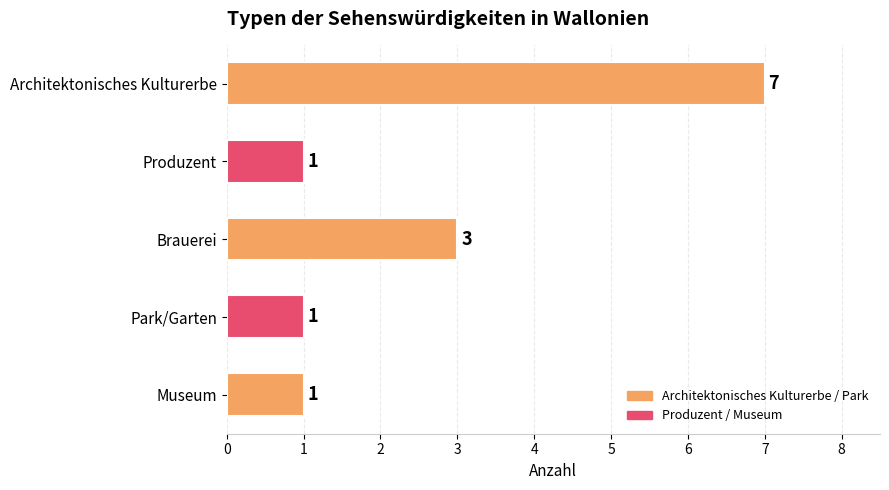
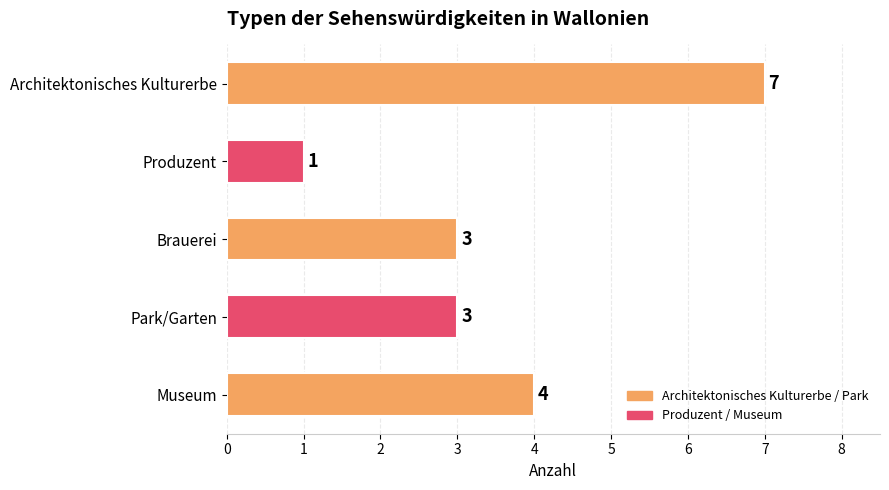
  {
    "Architektonisches Kulturerbe": 7,
    "Produzent": 1,
    "Brauerei": 3,
-   "Park/Garten": 1,
-   "Museum": 1
+   "Park/Garten": 3,
+   "Museum": 4
  }
